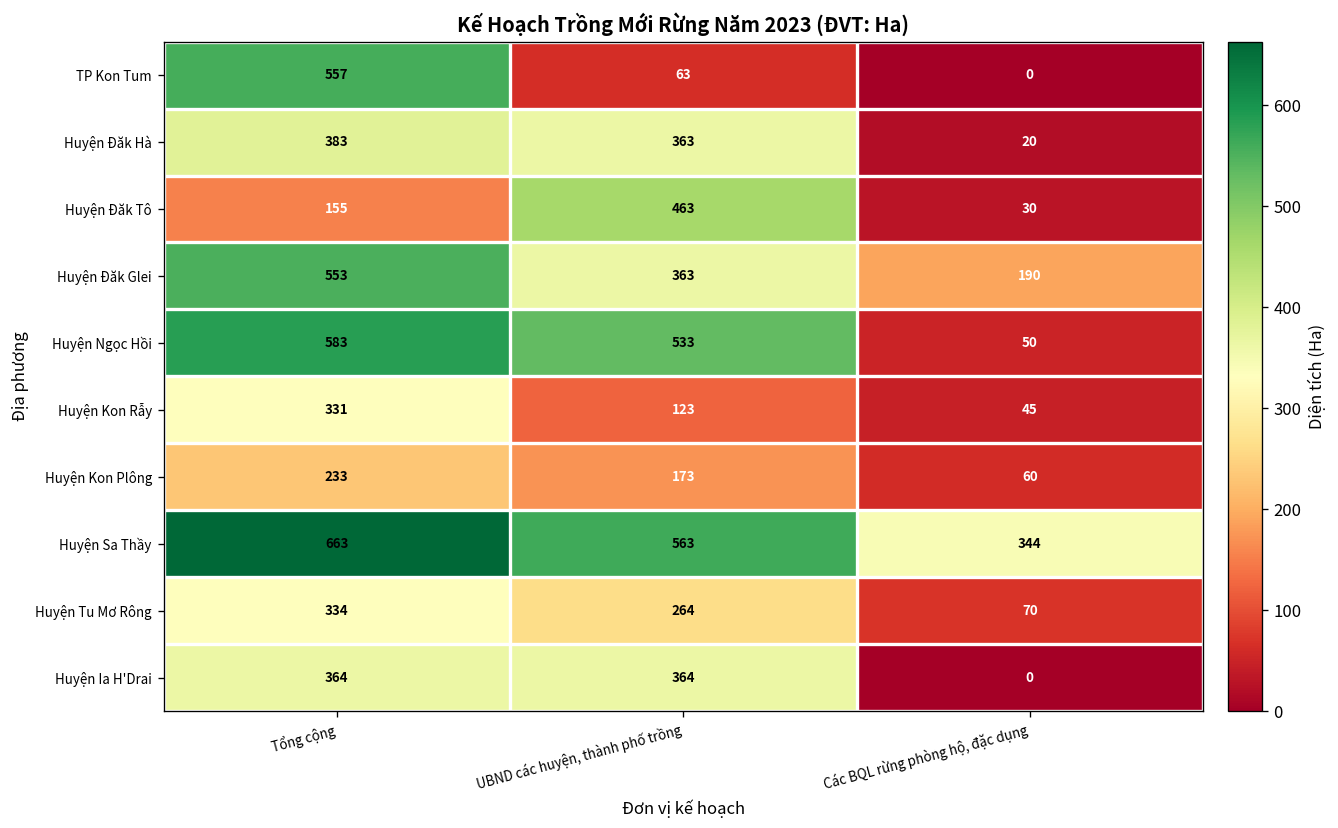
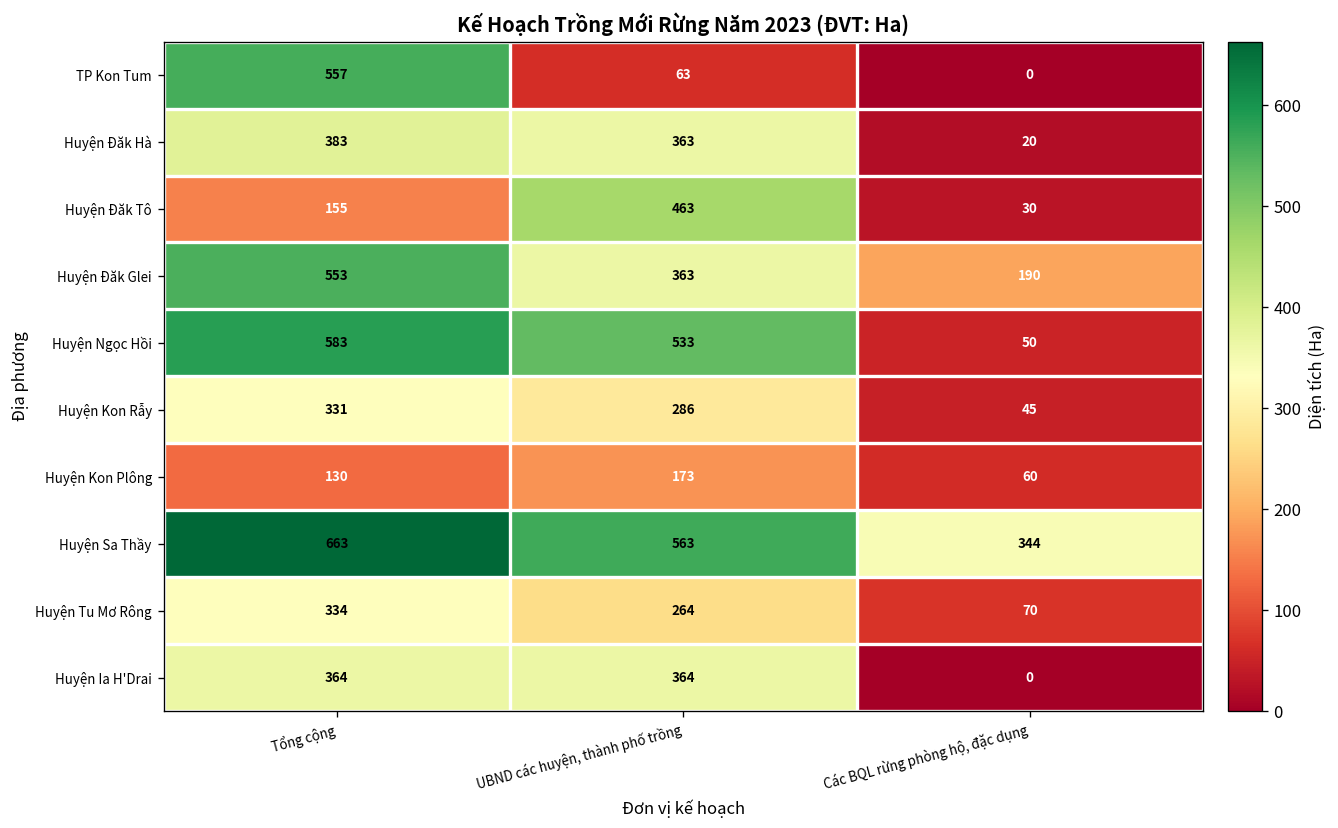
  {
    "TP Kon Tum": {
      "Tổng cộng": 557,
      "UBND các huyện, thành phố trồng": 63,
      "Các BQL rừng phòng hộ, đặc dụng": 0
    },
    "Huyện Đăk Hà": {
      "Tổng cộng": 383,
      "UBND các huyện, thành phố trồng": 363,
      "Các BQL rừng phòng hộ, đặc dụng": 20
    },
    "Huyện Đăk Tô": {
      "Tổng cộng": 155,
      "UBND các huyện, thành phố trồng": 463,
      "Các BQL rừng phòng hộ, đặc dụng": 30
    },
    "Huyện Đăk Glei": {
      "Tổng cộng": 553,
      "UBND các huyện, thành phố trồng": 363,
      "Các BQL rừng phòng hộ, đặc dụng": 190
    },
    "Huyện Ngọc Hồi": {
      "Tổng cộng": 583,
      "UBND các huyện, thành phố trồng": 533,
      "Các BQL rừng phòng hộ, đặc dụng": 50
    },
    "Huyện Kon Rẫy": {
      "Tổng cộng": 331,
-     "UBND các huyện, thành phố trồng": 123,
+     "UBND các huyện, thành phố trồng": 286,
      "Các BQL rừng phòng hộ, đặc dụng": 45
    },
    "Huyện Kon Plông": {
-     "Tổng cộng": 233,
+     "Tổng cộng": 130,
      "UBND các huyện, thành phố trồng": 173,
      "Các BQL rừng phòng hộ, đặc dụng": 60
    },
    "Huyện Sa Thầy": {
      "Tổng cộng": 663,
      "UBND các huyện, thành phố trồng": 563,
      "Các BQL rừng phòng hộ, đặc dụng": 344
    },
    "Huyện Tu Mơ Rông": {
      "Tổng cộng": 334,
      "UBND các huyện, thành phố trồng": 264,
      "Các BQL rừng phòng hộ, đặc dụng": 70
    },
    "Huyện Ia H'Drai": {
      "Tổng cộng": 364,
      "UBND các huyện, thành phố trồng": 364,
      "Các BQL rừng phòng hộ, đặc dụng": 0
    }
  }
